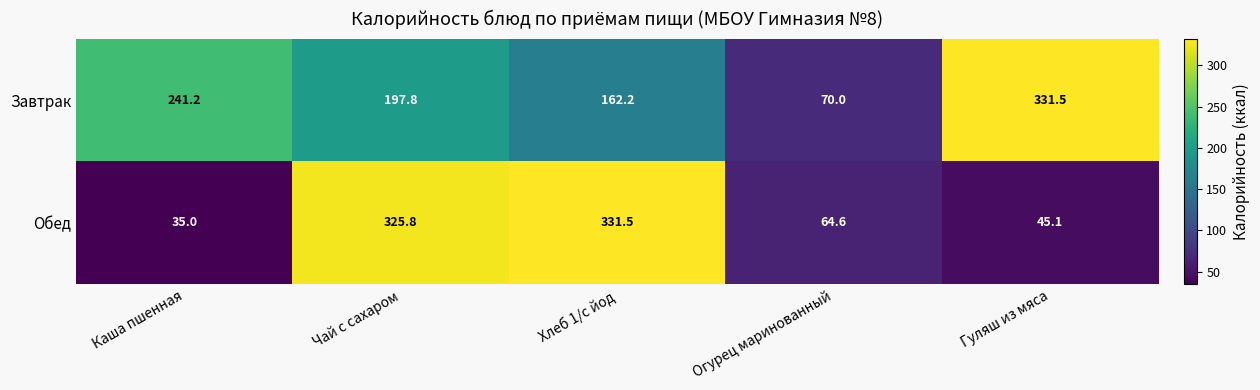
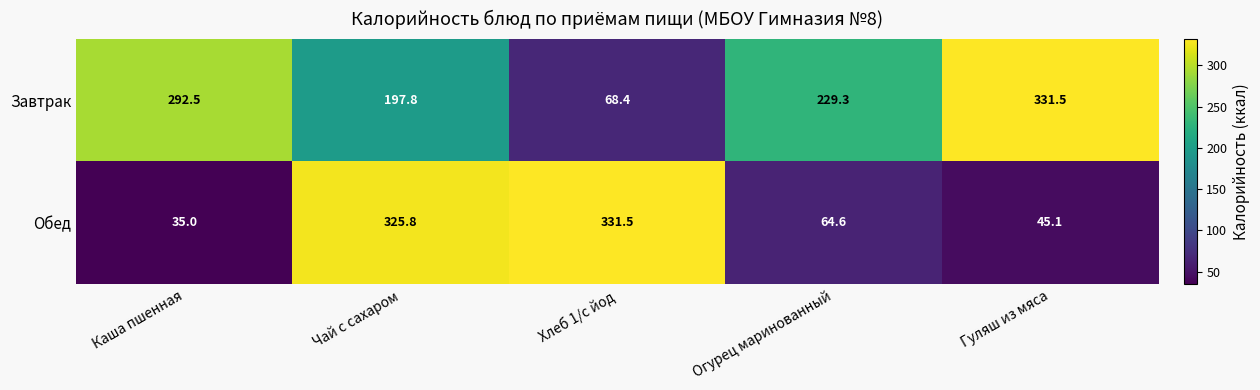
  {
    "Завтрак": {
-     "Каша пшенная": 241.2,
+     "Каша пшенная": 292.5,
      "Чай с сахаром": 197.8,
-     "Хлеб 1/с йод": 162.2,
-     "Огурец маринованный": 70.0,
+     "Хлеб 1/с йод": 68.4,
+     "Огурец маринованный": 229.3,
      "Гуляш из мяса": 331.5
    },
    "Обед": {
      "Каша пшенная": 35.0,
      "Чай с сахаром": 325.8,
      "Хлеб 1/с йод": 331.5,
      "Огурец маринованный": 64.6,
      "Гуляш из мяса": 45.1
    }
  }
